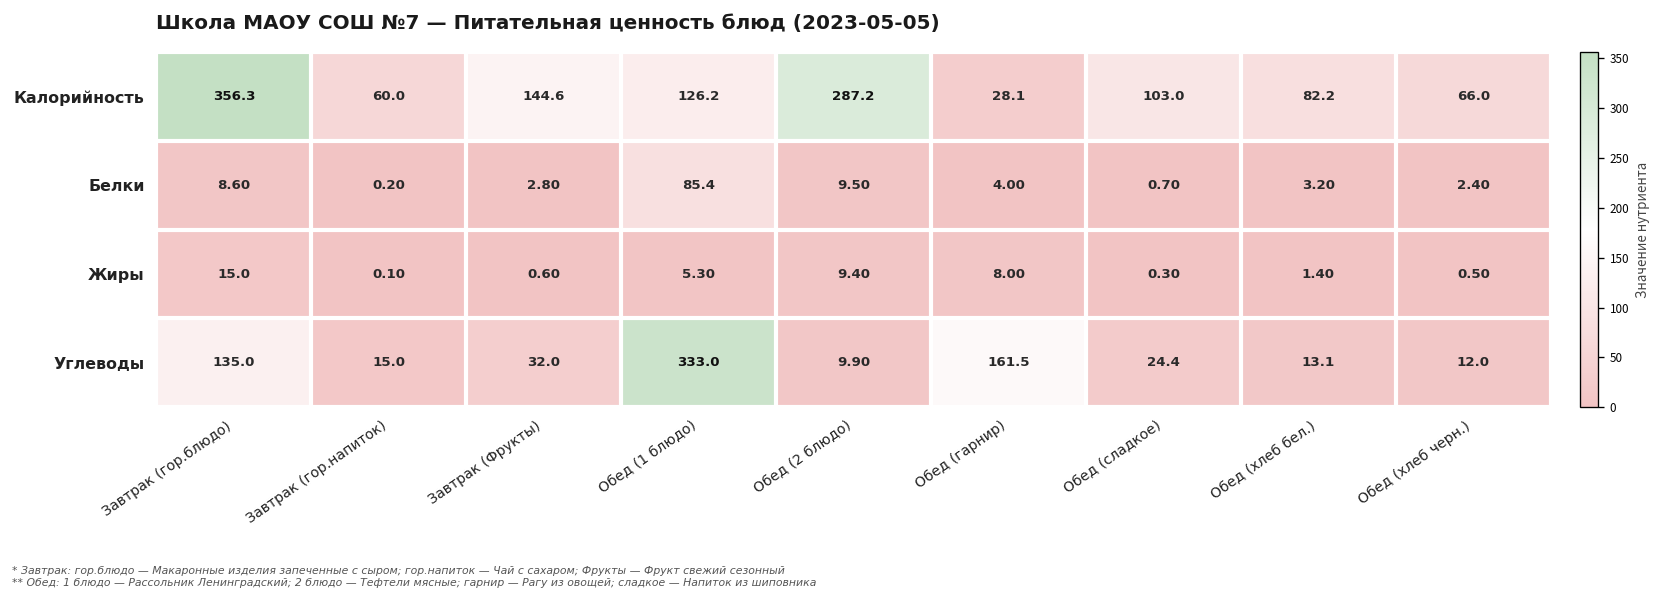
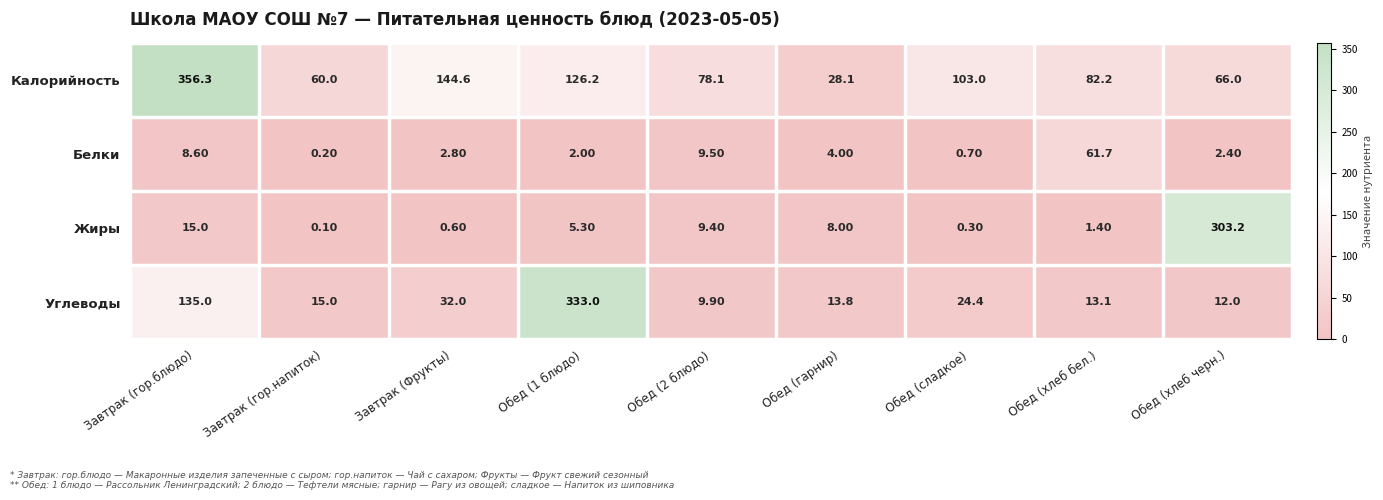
  {
    "Калорийность": {
      "Завтрак (гор.блюдо)": 356.3,
      "Завтрак (гор.напиток)": 60.0,
      "Завтрак (Фрукты)": 144.6,
      "Обед (1 блюдо)": 126.2,
-     "Обед (2 блюдо)": 287.2,
+     "Обед (2 блюдо)": 78.1,
      "Обед (гарнир)": 28.1,
      "Обед (сладкое)": 103.0,
      "Обед (хлеб бел.)": 82.2,
      "Обед (хлеб черн.)": 66.0
    },
    "Белки": {
      "Завтрак (гор.блюдо)": 8.60,
      "Завтрак (гор.напиток)": 0.20,
      "Завтрак (Фрукты)": 2.80,
-     "Обед (1 блюдо)": 85.4,
+     "Обед (1 блюдо)": 2.00,
      "Обед (2 блюдо)": 9.50,
      "Обед (гарнир)": 4.00,
      "Обед (сладкое)": 0.70,
-     "Обед (хлеб бел.)": 3.20,
+     "Обед (хлеб бел.)": 61.7,
      "Обед (хлеб черн.)": 2.40
    },
    "Жиры": {
      "Завтрак (гор.блюдо)": 15.0,
      "Завтрак (гор.напиток)": 0.10,
      "Завтрак (Фрукты)": 0.60,
      "Обед (1 блюдо)": 5.30,
      "Обед (2 блюдо)": 9.40,
      "Обед (гарнир)": 8.00,
      "Обед (сладкое)": 0.30,
      "Обед (хлеб бел.)": 1.40,
-     "Обед (хлеб черн.)": 0.50
+     "Обед (хлеб черн.)": 303.2
    },
    "Углеводы": {
      "Завтрак (гор.блюдо)": 135.0,
      "Завтрак (гор.напиток)": 15.0,
      "Завтрак (Фрукты)": 32.0,
      "Обед (1 блюдо)": 333.0,
      "Обед (2 блюдо)": 9.90,
-     "Обед (гарнир)": 161.5,
+     "Обед (гарнир)": 13.8,
      "Обед (сладкое)": 24.4,
      "Обед (хлеб бел.)": 13.1,
      "Обед (хлеб черн.)": 12.0
    }
  }
